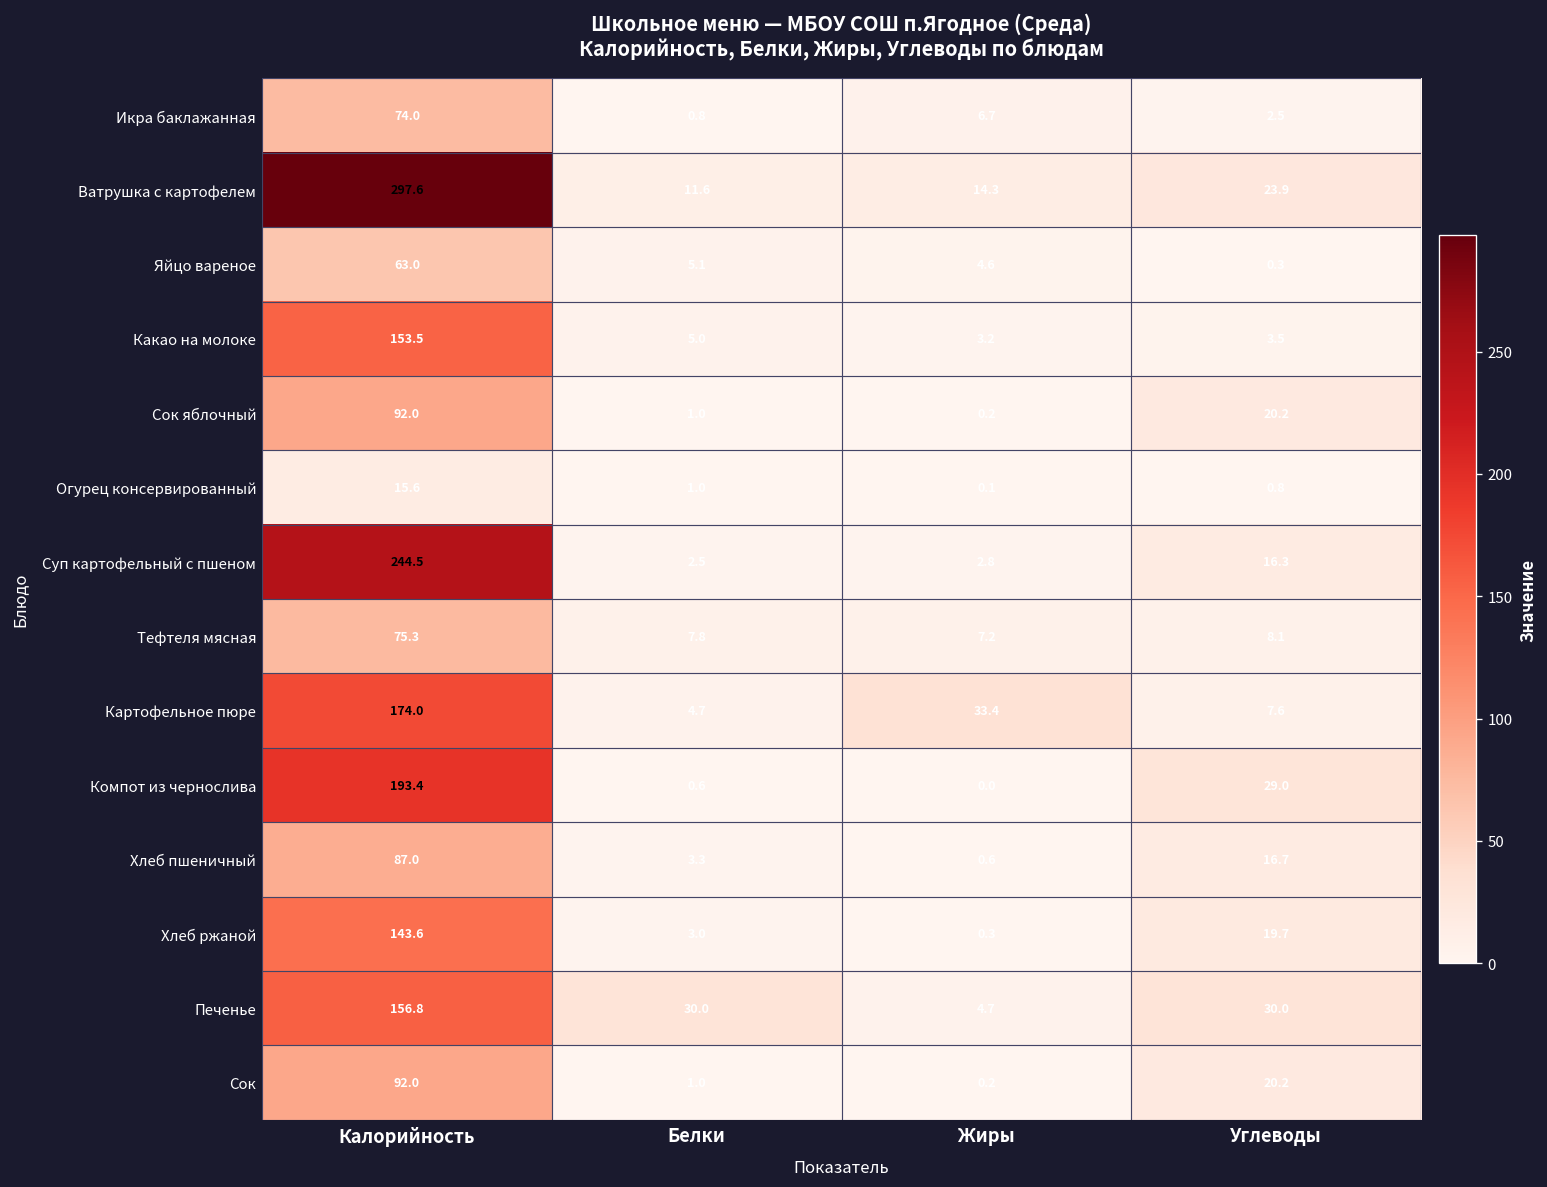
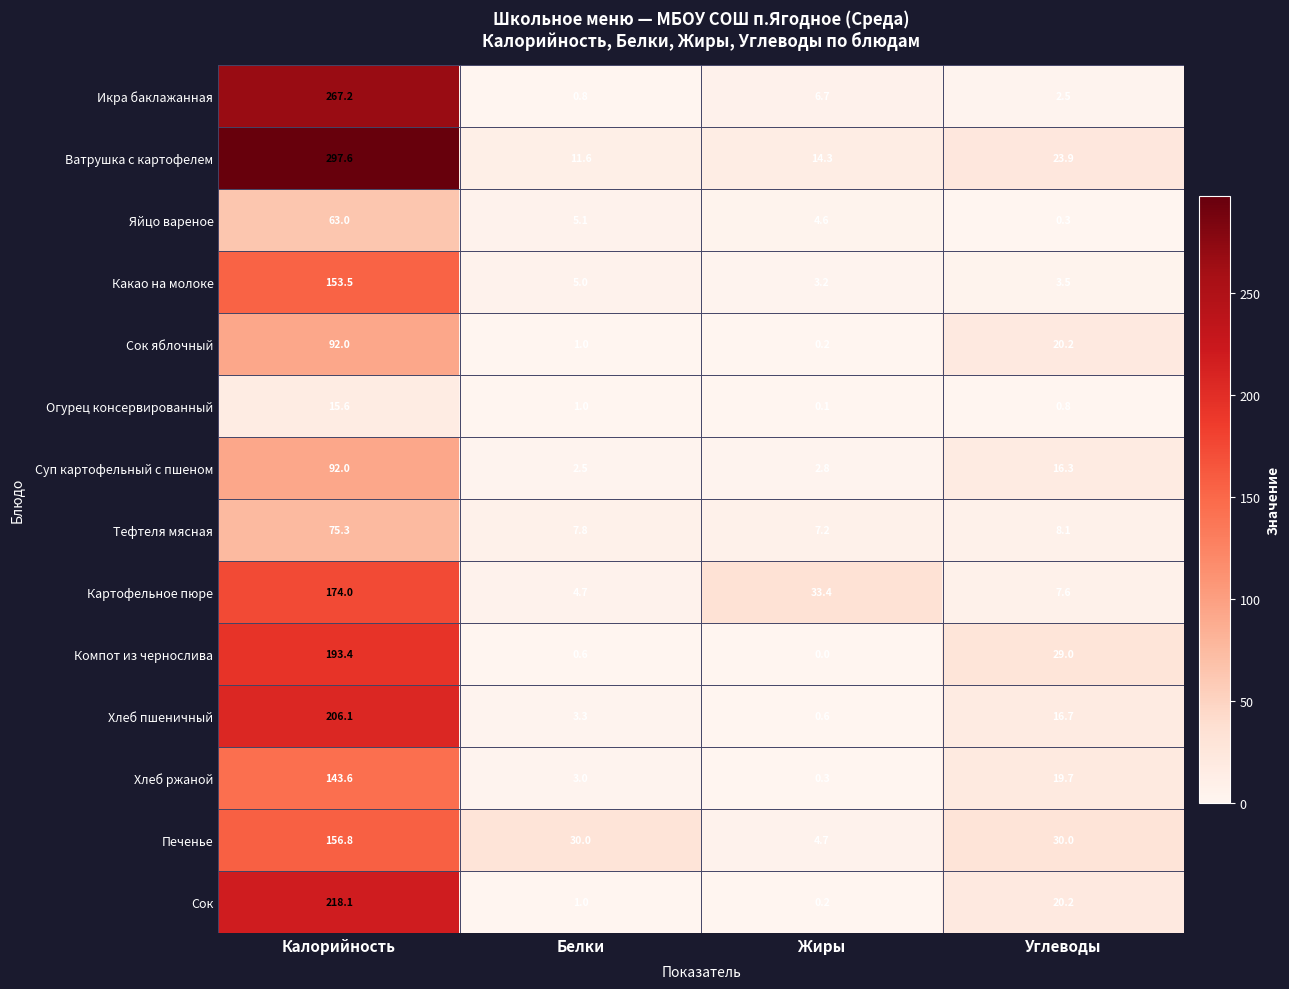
  {
    "Икра баклажанная": {
-     "Калорийность": 74.0
+     "Калорийность": 267.2
    },
    "Ватрушка с картофелем": {
      "Калорийность": 297.6
    },
    "Яйцо вареное": {
      "Калорийность": 63.0
    },
    "Какао на молоке": {
      "Калорийность": 153.5
    },
    "Сок яблочный": {
      "Калорийность": 92.0
    },
    "Суп картофельный с пшеном": {
-     "Калорийность": 244.5
+     "Калорийность": 92.0
    },
    "Тефтеля мясная": {
      "Калорийность": 75.3
    },
    "Картофельное пюре": {
      "Калорийность": 174.0
    },
    "Компот из чернослива": {
      "Калорийность": 193.4
    },
    "Хлеб пшеничный": {
-     "Калорийность": 87.0
+     "Калорийность": 206.1
    },
    "Хлеб ржаной": {
      "Калорийность": 143.6
    },
    "Печенье": {
      "Калорийность": 156.8
    },
    "Сок": {
-     "Калорийность": 92.0
+     "Калорийность": 218.1
    }
  }
